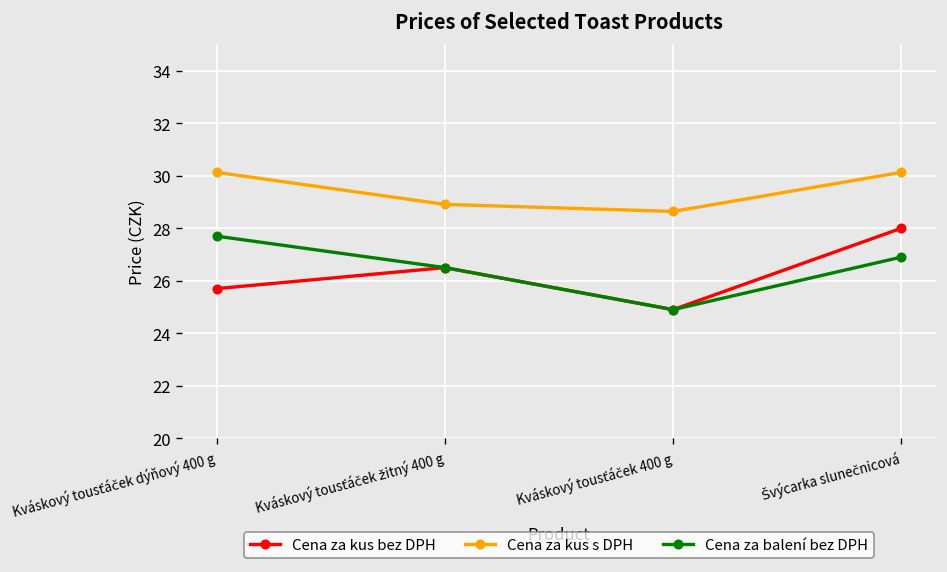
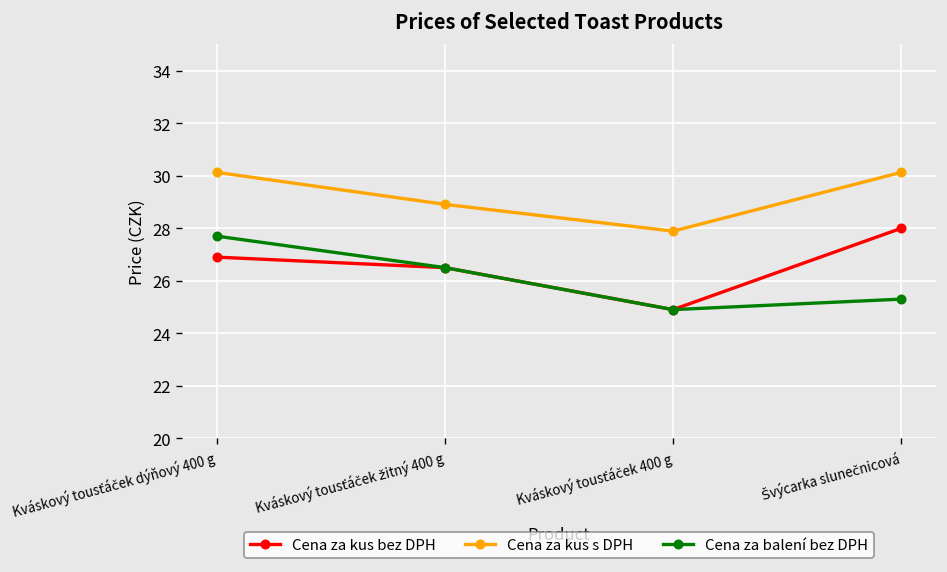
  {
    "Cena za kus bez DPH": {
-     "Kváskový tousťáček dýňový 400 g": 25.7,
+     "Kváskový tousťáček dýňový 400 g": 26.9,
      "Švýcarka slunečnicová": 28.0
    },
    "Cena za kus s DPH": {
      "Kváskový tousťáček dýňový 400 g": 30.1,
      "Kváskový tousťáček žitný 400 g": 28.9,
-     "Kváskový tousťáček 400 g": 28.6,
+     "Kváskový tousťáček 400 g": 27.9,
      "Švýcarka slunečnicová": 30.1
    },
    "Cena za balení bez DPH": {
      "Kváskový tousťáček dýňový 400 g": 27.7,
-     "Švýcarka slunečnicová": 26.9
+     "Švýcarka slunečnicová": 25.3
    }
  }
